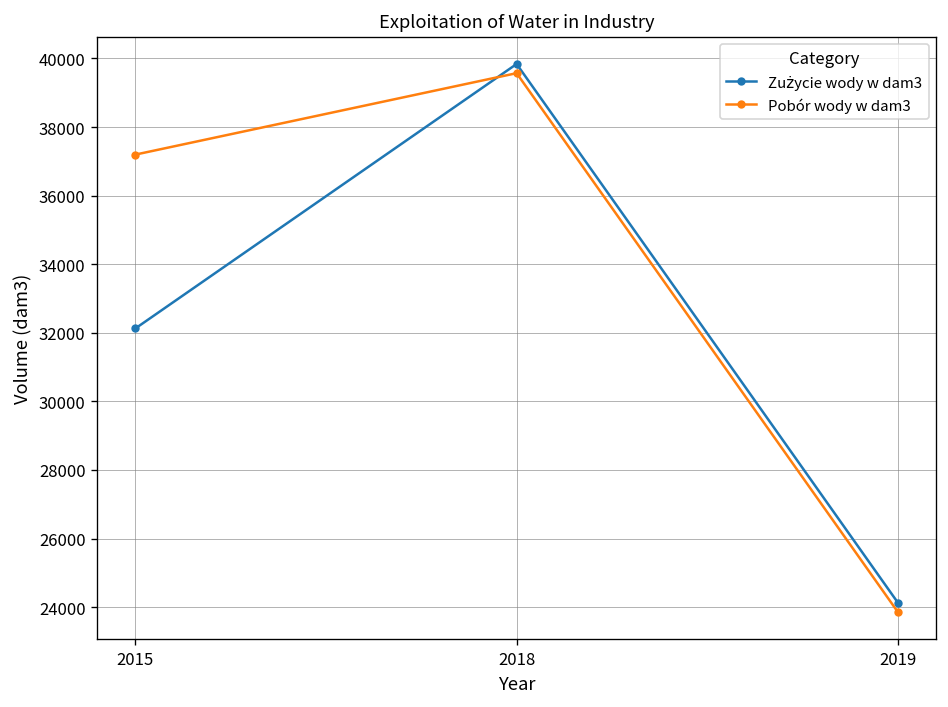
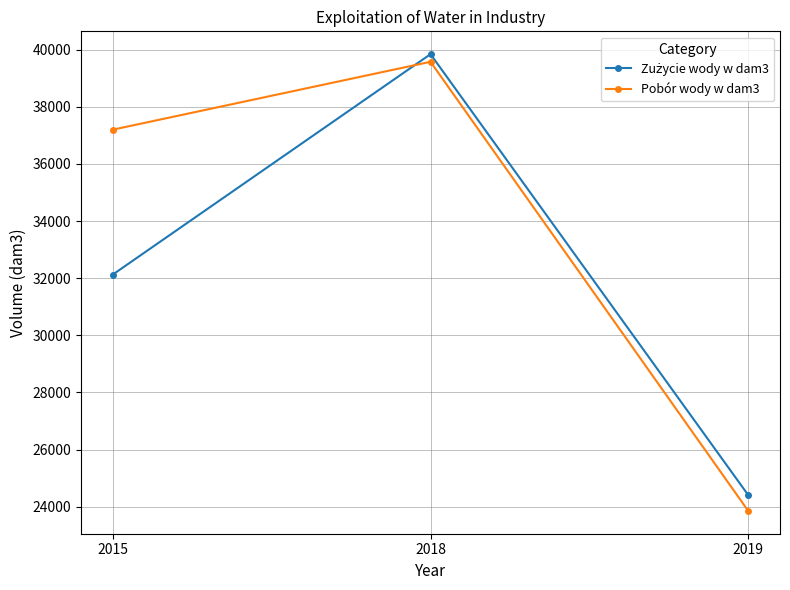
  {
    "Zużycie wody w dam3": {
      "2015": 32100,
      "2018": 39800,
-     "2019": 24100
+     "2019": 24400
    },
    "Pobór wody w dam3": {
      "2015": 37200,
      "2018": 39600,
      "2019": 23900
    }
  }
